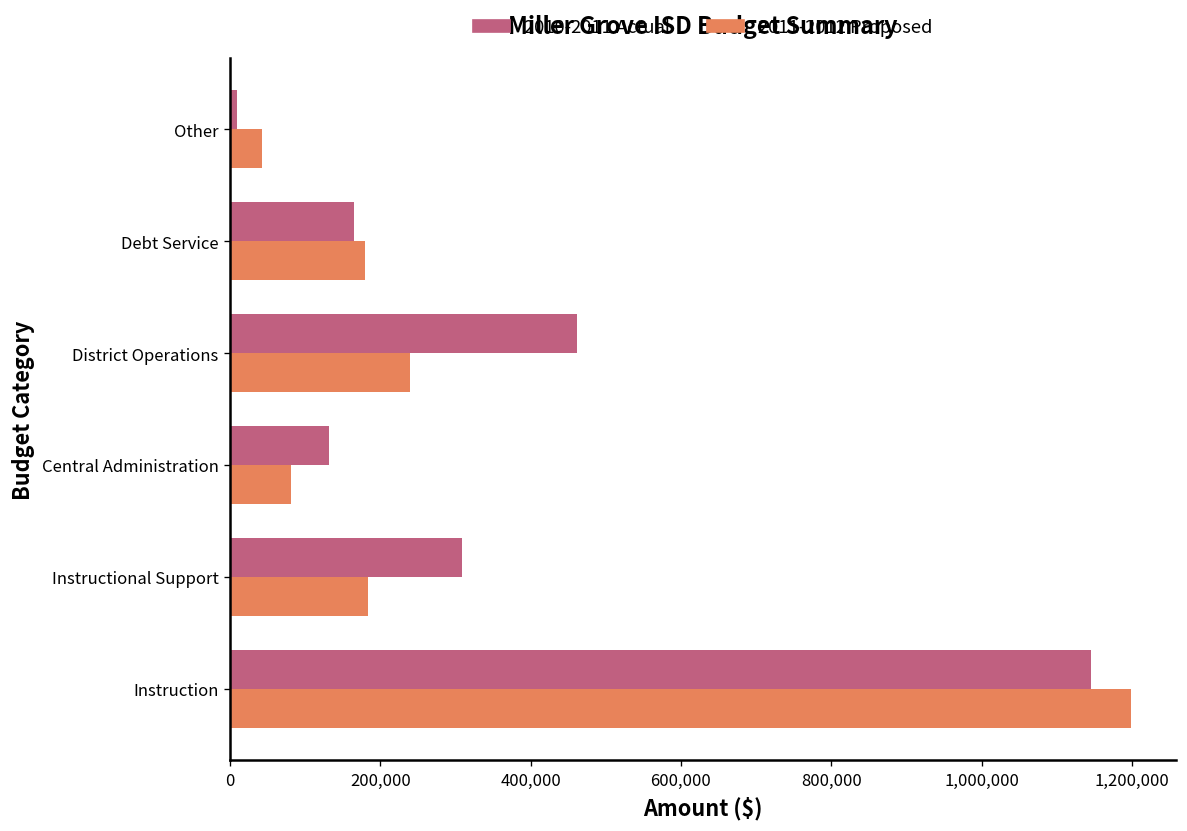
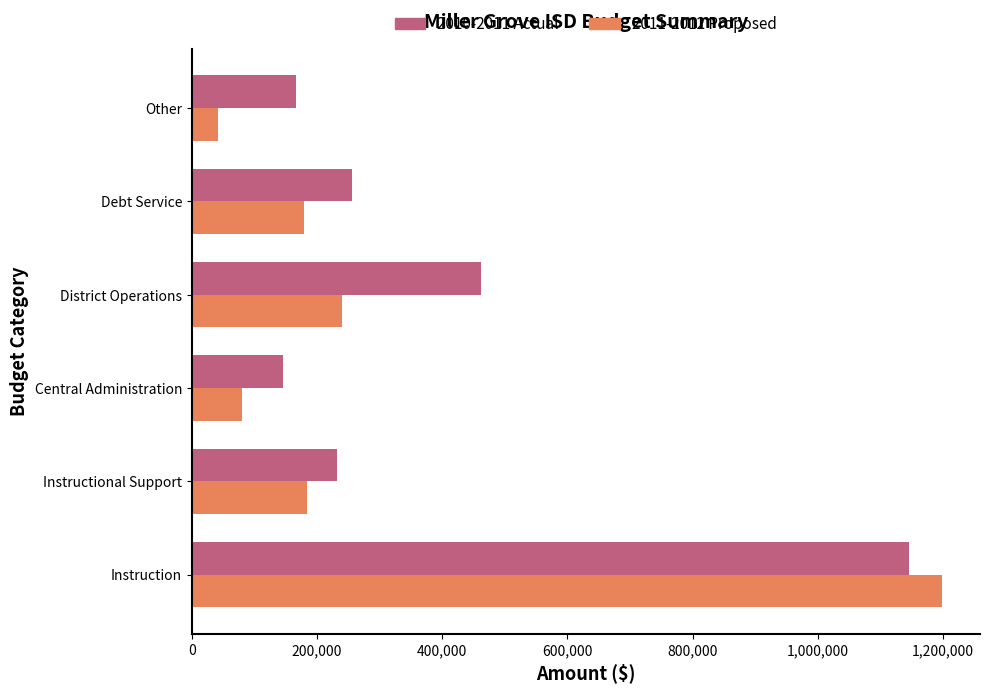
  {
    "2010-2011 Actual": {
-     "Other": "10,000",
-     "Debt Service": "170,000",
+     "Other": "170,000",
+     "Debt Service": "260,000",
      "District Operations": "460,000",
-     "Central Administration": "130,000",
-     "Instructional Support": "310,000",
+     "Central Administration": "150,000",
+     "Instructional Support": "230,000",
      "Instruction": "1,150,000"
    },
    "2011-2012 Proposed": {
      "Other": "40,000",
      "Debt Service": "180,000",
      "District Operations": "240,000",
      "Central Administration": "80,000",
      "Instructional Support": "180,000",
      "Instruction": "1,200,000"
    }
  }
